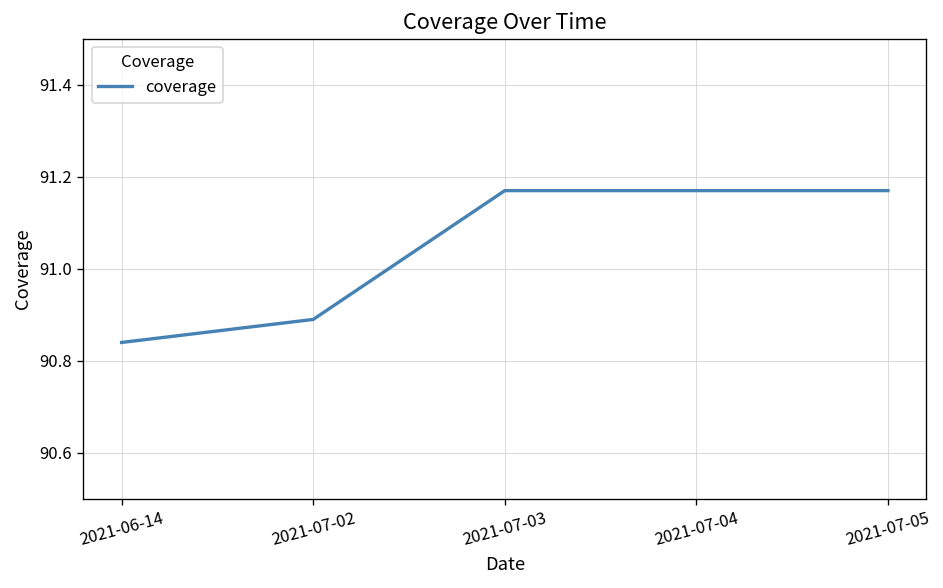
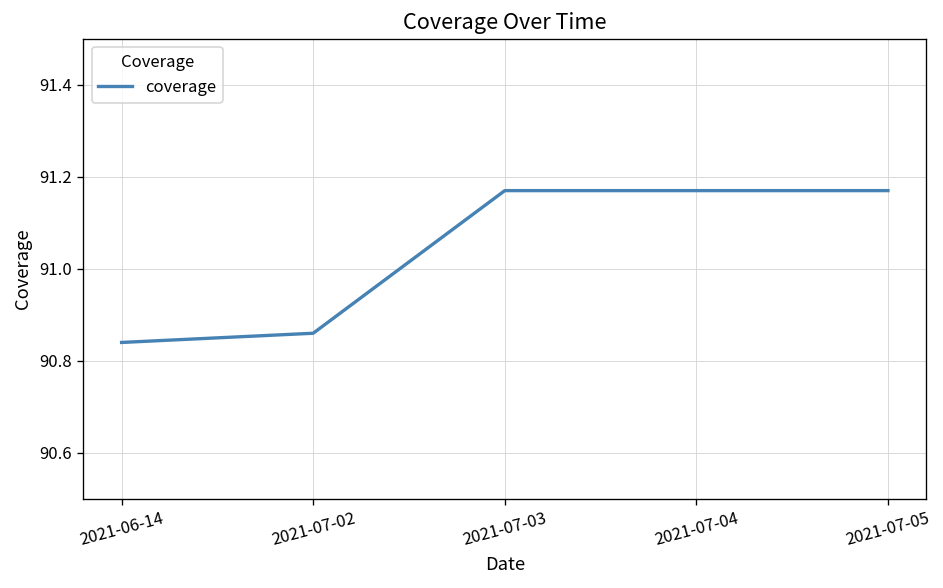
  {
    "2021-06-14": 90.84,
-   "2021-07-02": 90.89,
+   "2021-07-02": 90.86,
    "2021-07-03": 91.17,
    "2021-07-04": 91.17,
    "2021-07-05": 91.17
  }
